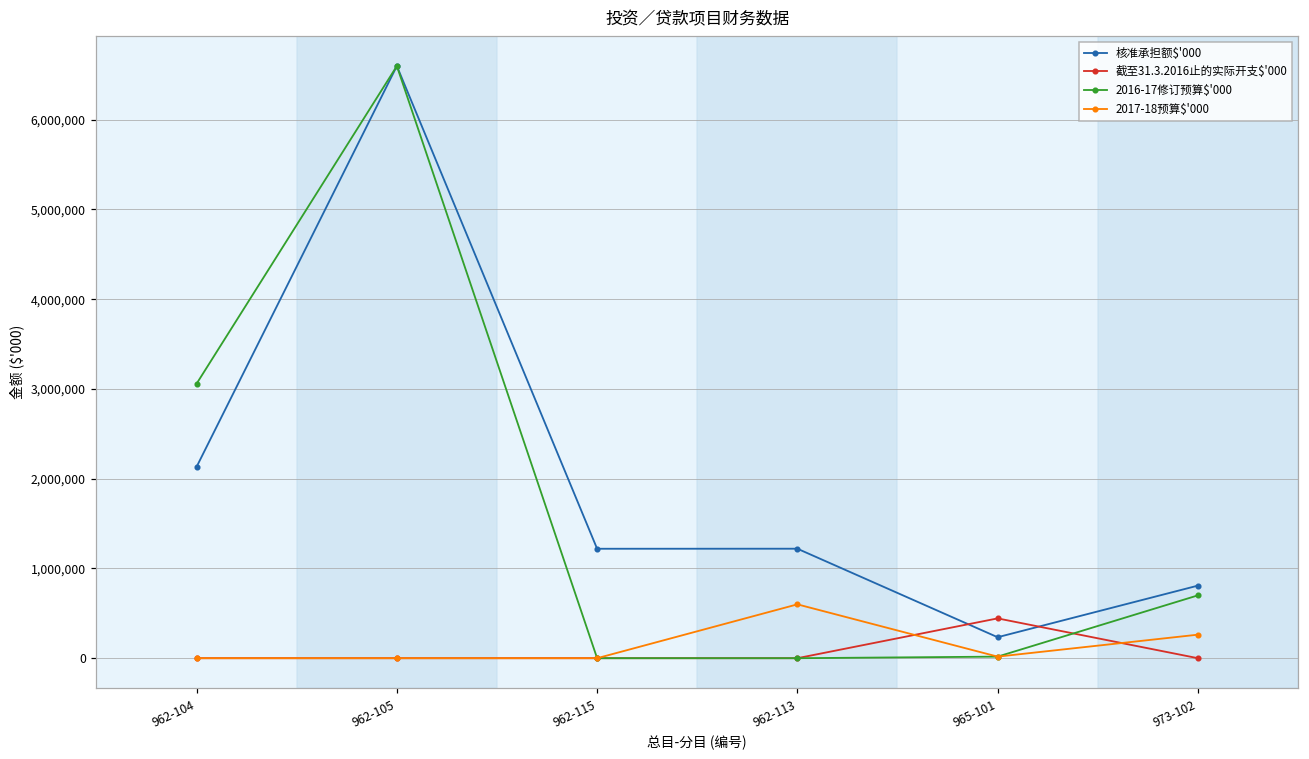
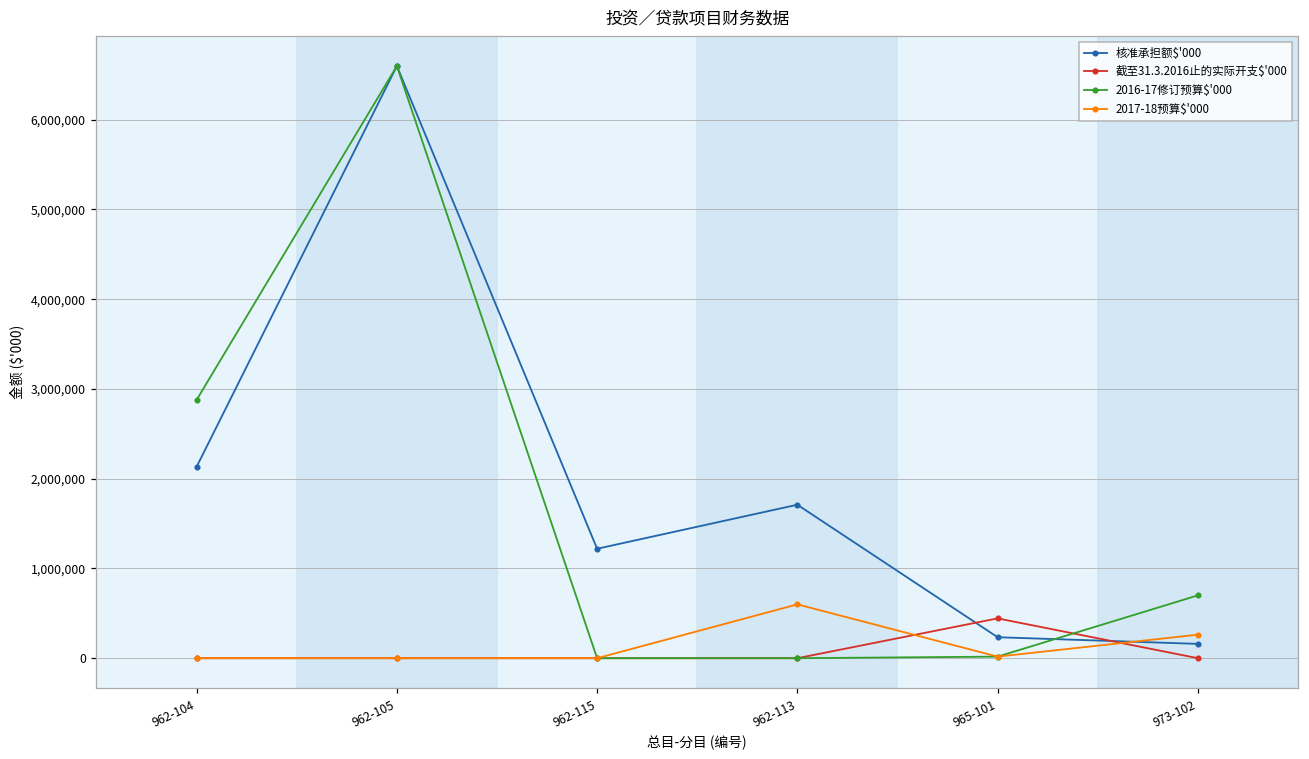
  {
    "核准承担额$'000": {
      "962-104": "2,100,000",
      "962-115": "1,200,000",
-     "962-113": "1,200,000",
+     "962-113": "1,700,000",
      "965-101": "200,000",
-     "973-102": "800,000"
+     "973-102": "200,000"
    },
    "截至31.3.2016止的实际开支$'000": {
      "965-101": "400,000",
      "973-102": "0"
    },
    "2016-17修订预算$'000": {
-     "962-104": "3,100,000",
+     "962-104": "2,900,000",
      "973-102": "700,000"
    },
    "2017-18预算$'000": {
      "962-113": "600,000",
      "973-102": "300,000"
    }
  }
